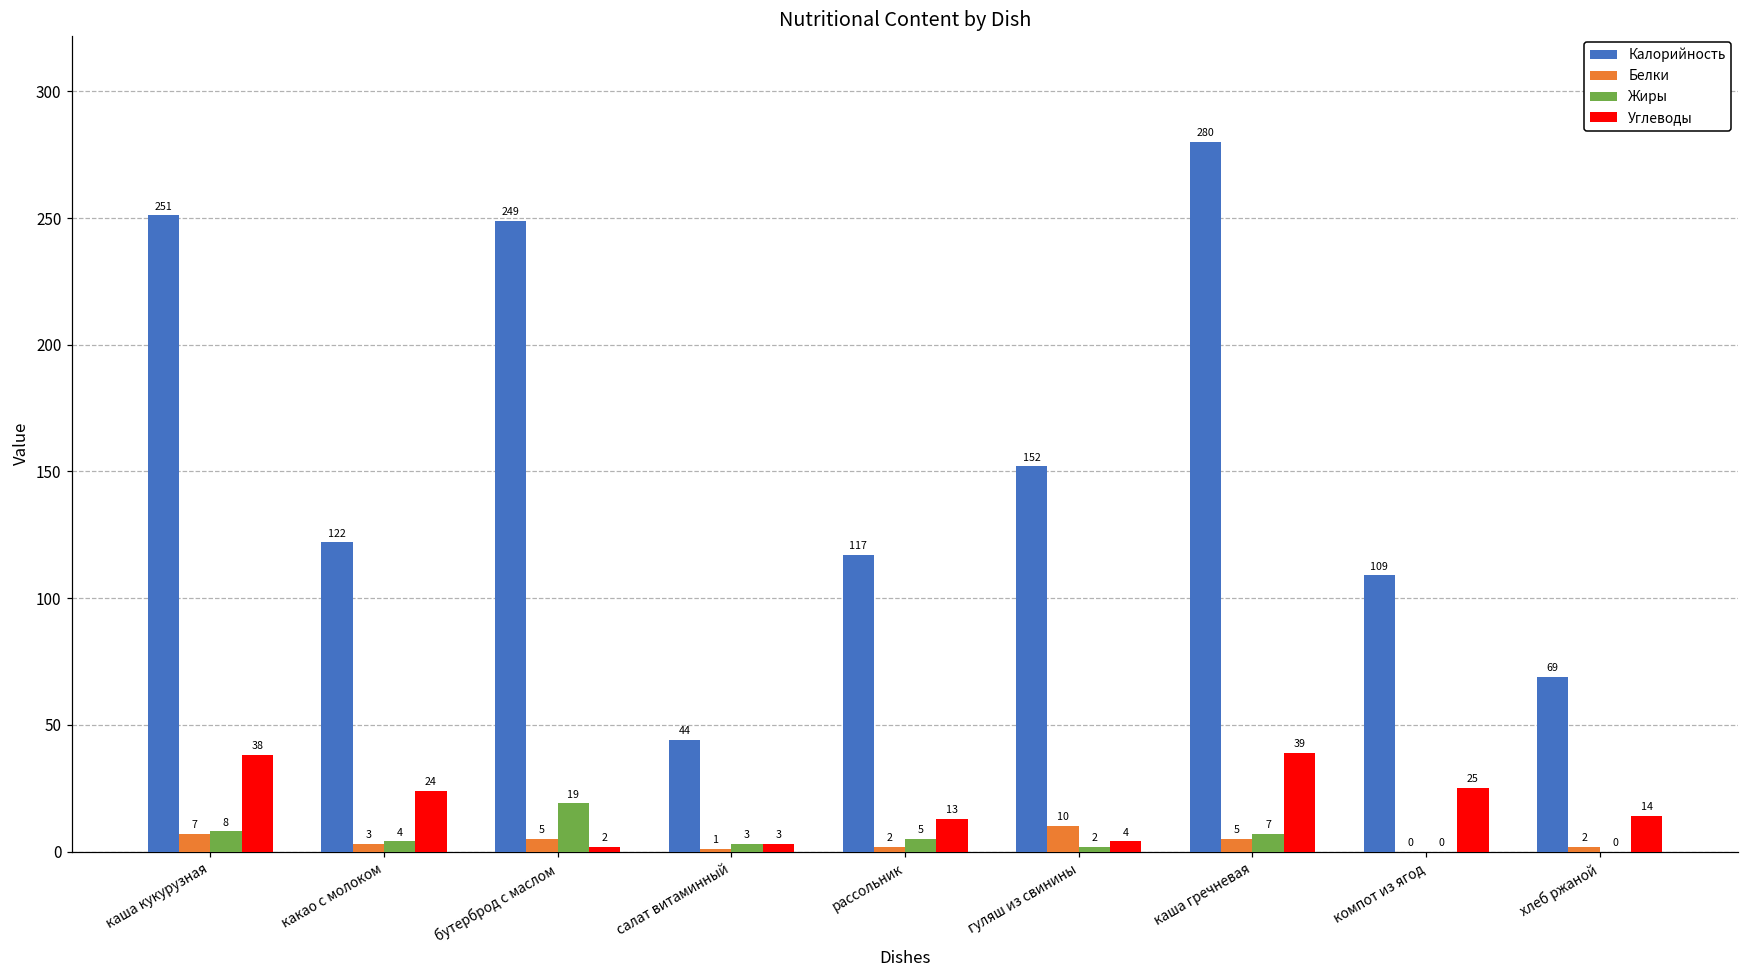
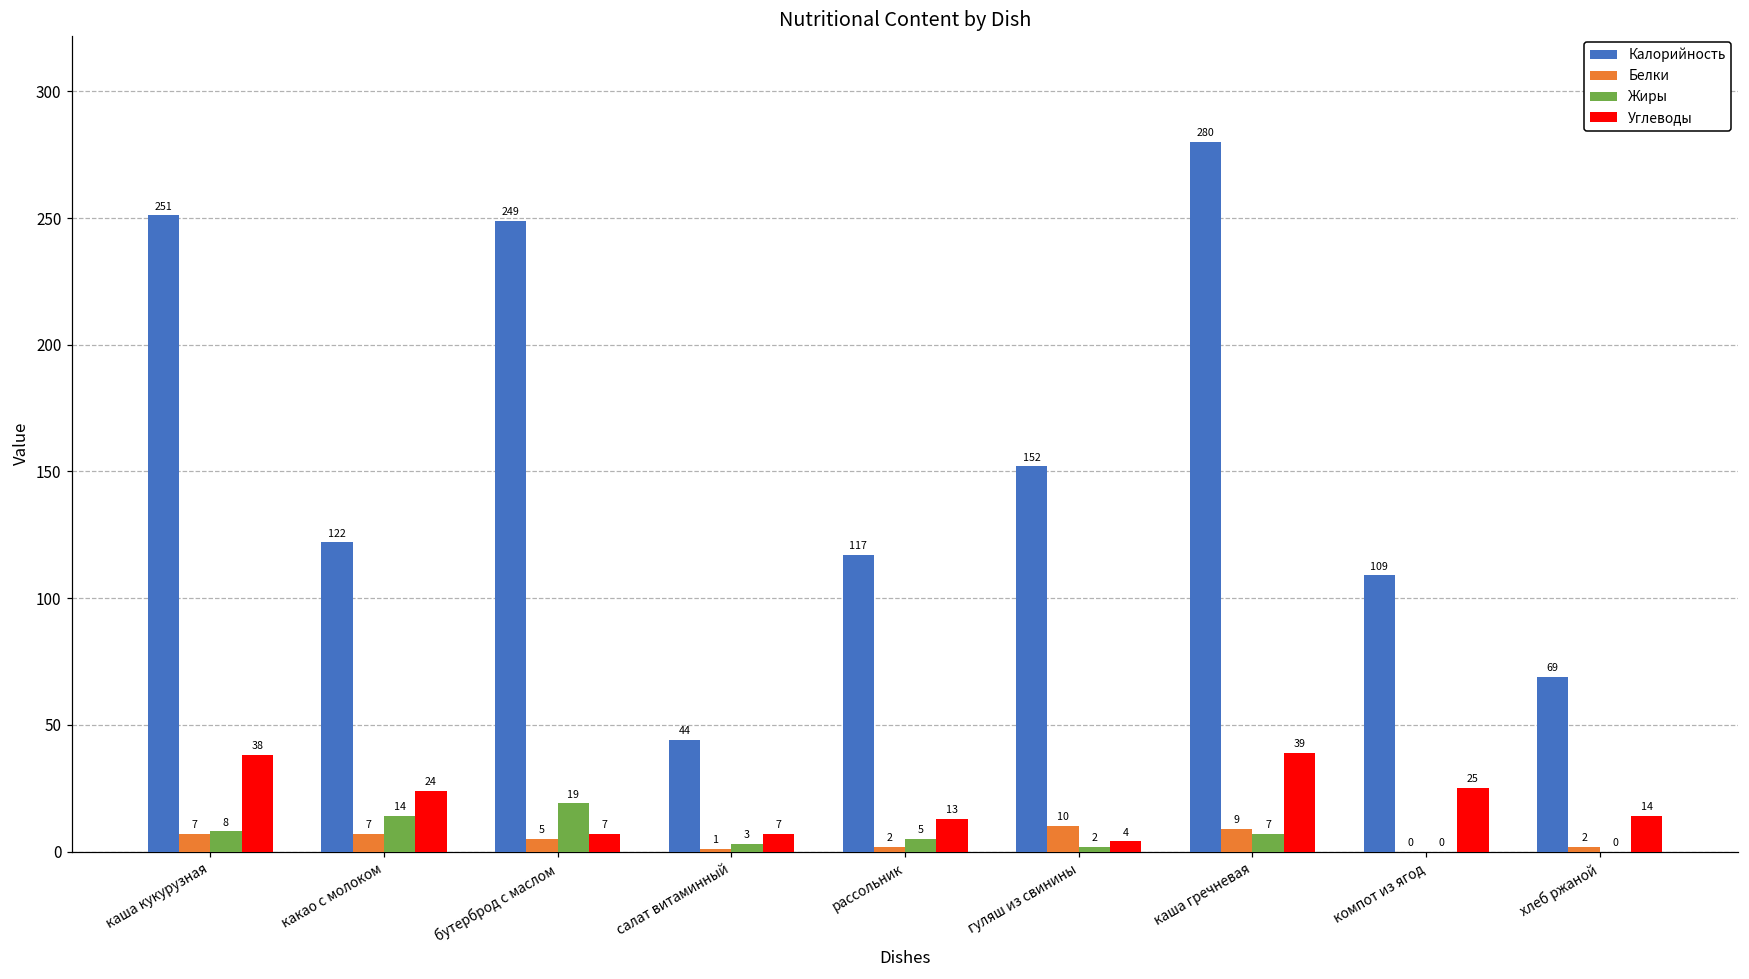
  {
    "Калорийность": {
      "каша кукурузная": 251,
      "какао с молоком": 122,
      "бутерброд с маслом": 249,
      "салат витаминный": 44,
      "рассольник": 117,
      "гуляш из свинины": 152,
      "каша гречневая": 280,
      "компот из ягод": 109,
      "хлеб ржаной": 69
    },
    "Белки": {
      "каша кукурузная": 7,
-     "какао с молоком": 3,
+     "какао с молоком": 7,
      "бутерброд с маслом": 5,
      "салат витаминный": 1,
      "рассольник": 2,
      "гуляш из свинины": 10,
-     "каша гречневая": 5,
+     "каша гречневая": 9,
      "компот из ягод": 0,
      "хлеб ржаной": 2
    },
    "Жиры": {
      "каша кукурузная": 8,
-     "какао с молоком": 4,
+     "какао с молоком": 14,
      "бутерброд с маслом": 19,
      "салат витаминный": 3,
      "рассольник": 5,
      "гуляш из свинины": 2,
      "каша гречневая": 7,
      "компот из ягод": 0,
      "хлеб ржаной": 0
    },
    "Углеводы": {
      "каша кукурузная": 38,
      "какао с молоком": 24,
-     "бутерброд с маслом": 2,
-     "салат витаминный": 3,
+     "бутерброд с маслом": 7,
+     "салат витаминный": 7,
      "рассольник": 13,
      "гуляш из свинины": 4,
      "каша гречневая": 39,
      "компот из ягод": 25,
      "хлеб ржаной": 14
    }
  }
